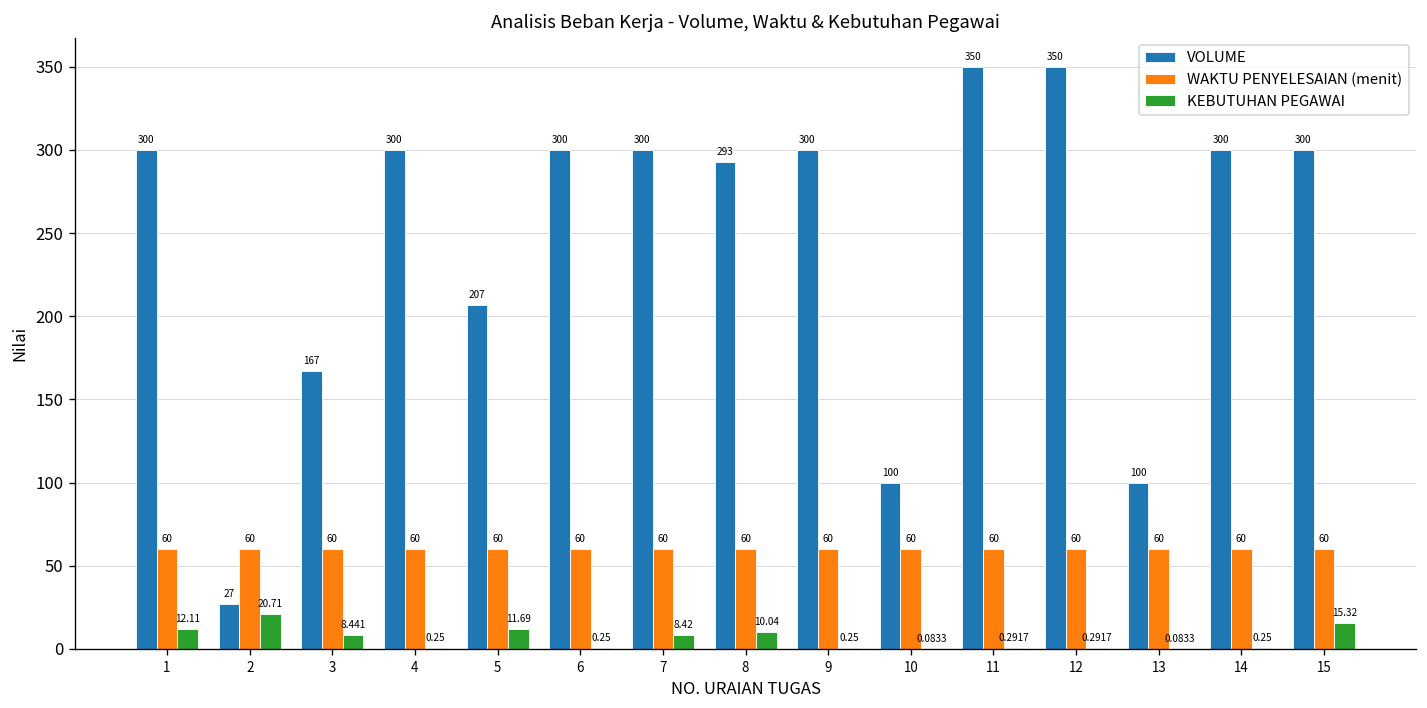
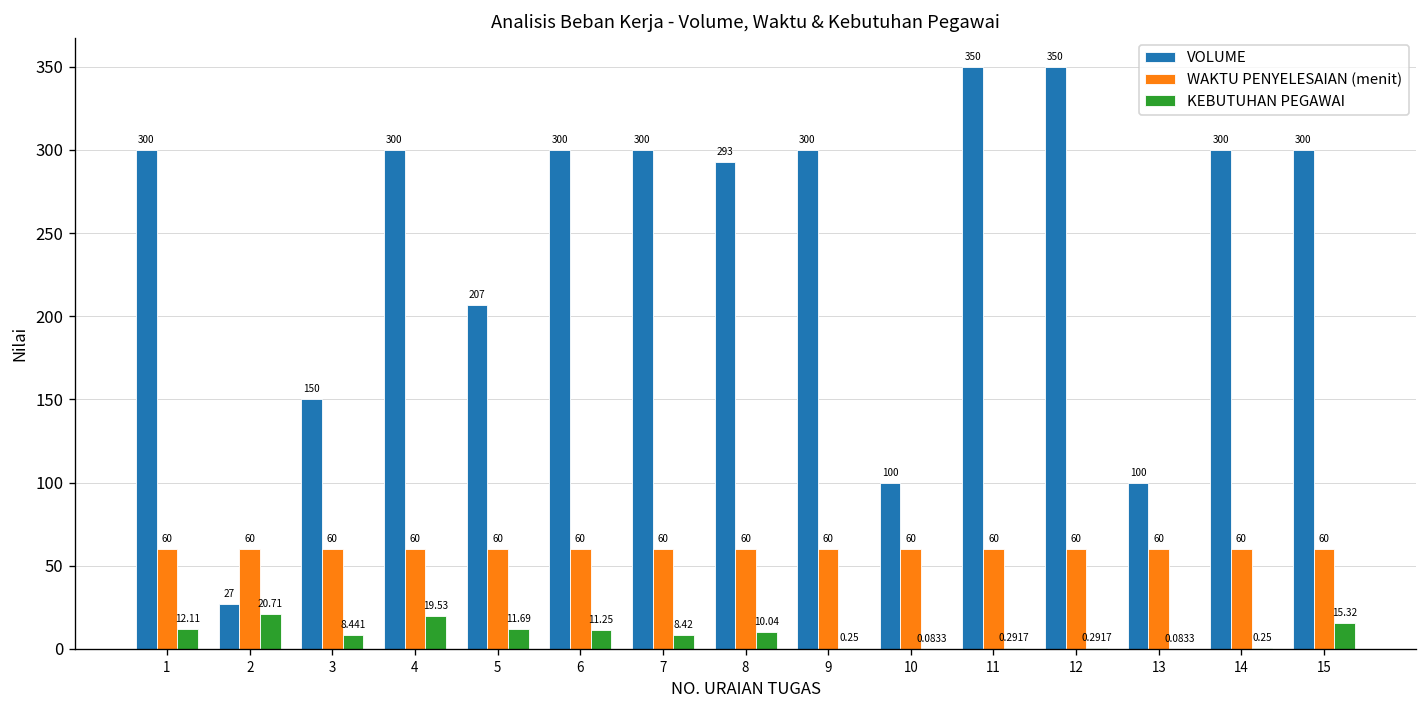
  {
    "VOLUME": {
      "1": 300,
      "2": 27,
-     "3": 167,
+     "3": 150,
      "4": 300,
      "5": 207,
      "6": 300,
      "7": 300,
      "8": 293,
      "9": 300,
      "10": 100,
      "11": 350,
      "12": 350,
      "13": 100,
      "14": 300,
      "15": 300
    },
    "WAKTU PENYELESAIAN (menit)": {
      "1": 60,
      "2": 60,
      "3": 60,
      "4": 60,
      "5": 60,
      "6": 60,
      "7": 60,
      "8": 60,
      "9": 60,
      "10": 60,
      "11": 60,
      "12": 60,
      "13": 60,
      "14": 60,
      "15": 60
    },
    "KEBUTUHAN PEGAWAI": {
      "1": 12.11,
      "2": 20.71,
      "3": 8.441,
-     "4": 0.25,
+     "4": 19.53,
      "5": 11.69,
-     "6": 0.25,
+     "6": 11.25,
      "7": 8.42,
      "8": 10.04,
      "9": 0.25,
      "10": 0.0833,
      "11": 0.2917,
      "12": 0.2917,
      "13": 0.0833,
      "14": 0.25,
      "15": 15.32
    }
  }
